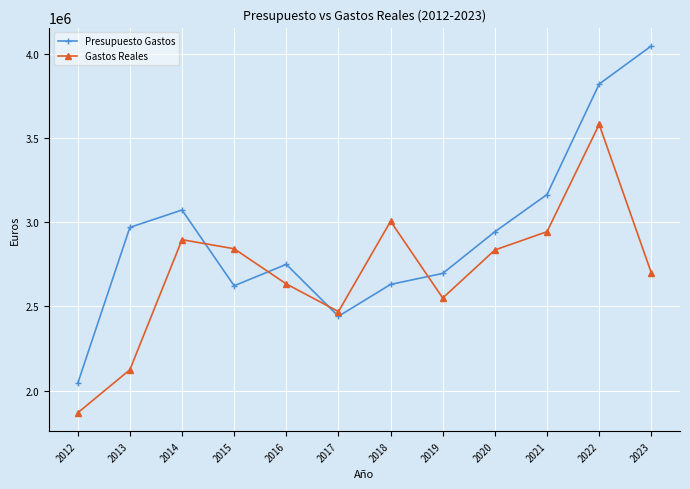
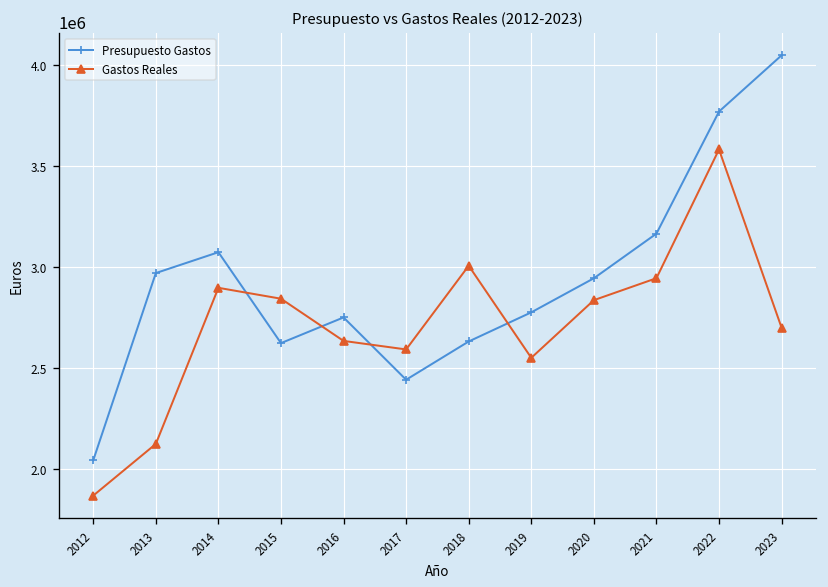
  {
    "Presupuesto Gastos": {
      "2012": 2040000,
      "2013": 2970000,
      "2014": 3070000,
      "2015": 2620000,
      "2016": 2750000,
      "2017": 2440000,
      "2018": 2630000,
-     "2019": 2700000,
+     "2019": 2780000,
      "2020": 2940000,
      "2021": 3160000,
-     "2022": 3820000,
+     "2022": 3770000,
      "2023": 4050000
    },
    "Gastos Reales": {
      "2012": 1870000,
      "2013": 2120000,
      "2014": 2900000,
      "2015": 2840000,
      "2016": 2630000,
-     "2017": 2470000,
+     "2017": 2590000,
      "2018": 3010000,
      "2019": 2550000,
      "2020": 2840000,
      "2021": 2940000,
      "2022": 3580000,
      "2023": 2700000
    }
  }
